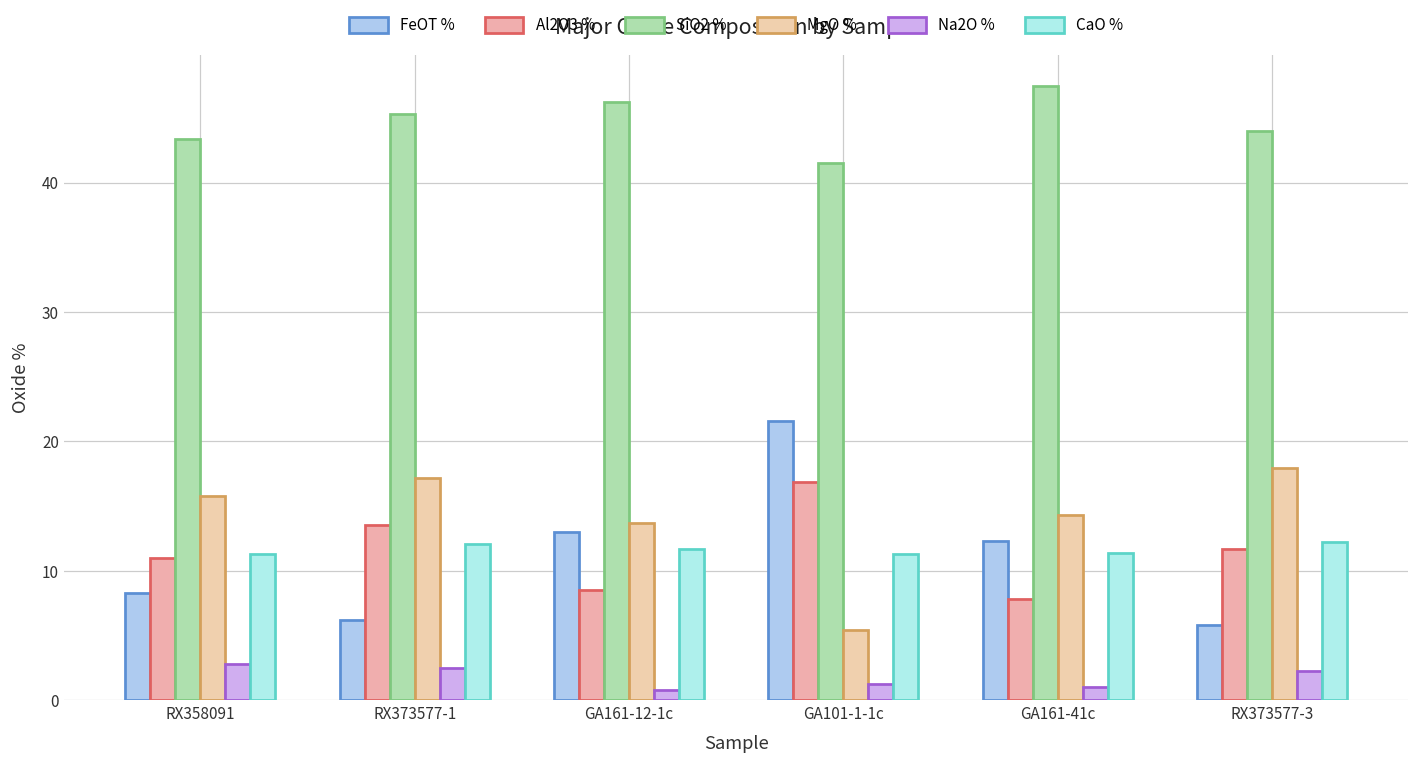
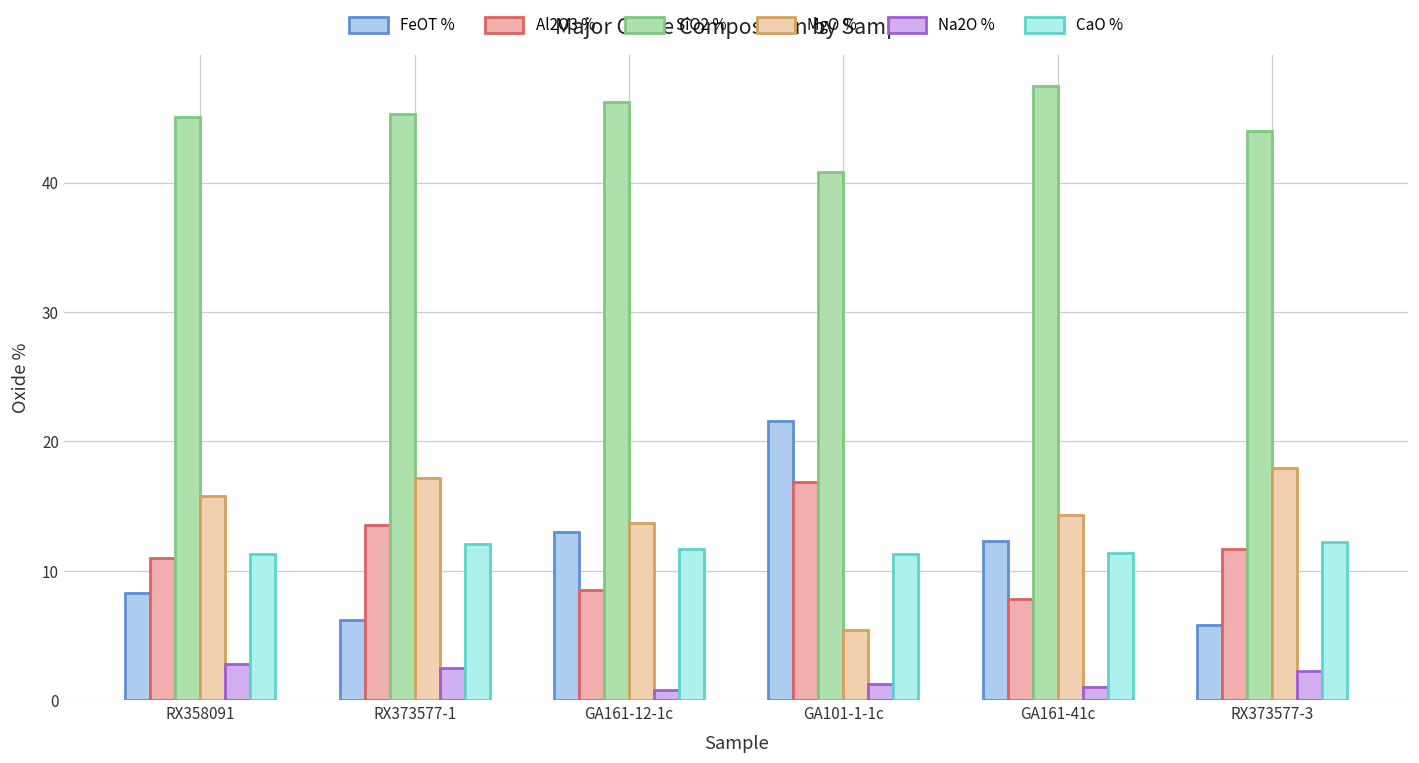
  {
    "SiO2 %": {
-     "RX358091": 43.4,
+     "RX358091": 45.1,
      "RX373577-1": 45.3,
      "GA161-12-1c": 46.2,
-     "GA101-1-1c": 41.5,
+     "GA101-1-1c": 40.8,
      "GA161-41c": 47.5,
      "RX373577-3": 44.0
    }
  }
